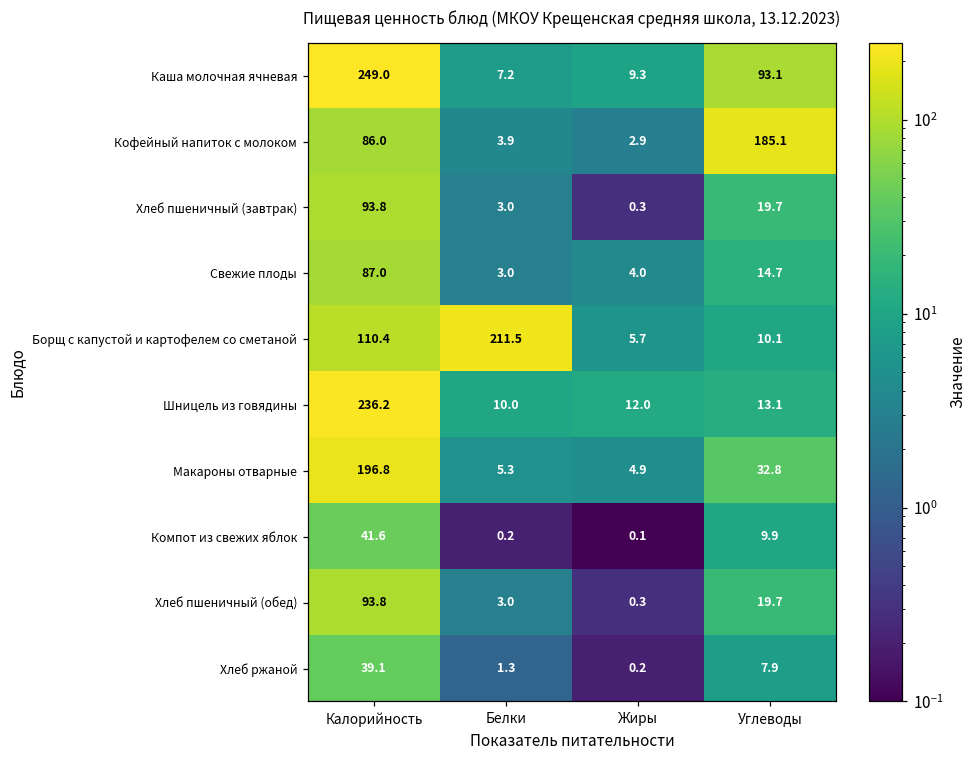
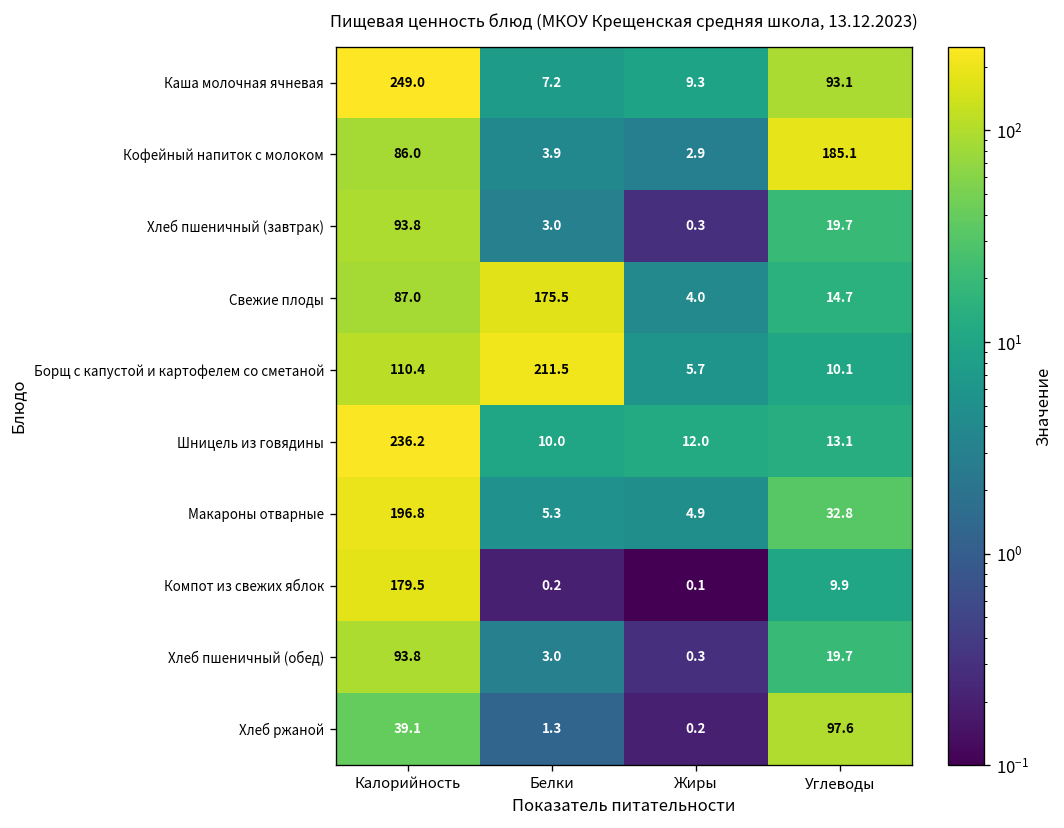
  {
    "Каша молочная ячневая": {
      "Калорийность": 249.0,
      "Белки": 7.2,
      "Жиры": 9.3,
      "Углеводы": 93.1
    },
    "Кофейный напиток с молоком": {
      "Калорийность": 86.0,
      "Белки": 3.9,
      "Жиры": 2.9,
      "Углеводы": 185.1
    },
    "Хлеб пшеничный (завтрак)": {
      "Калорийность": 93.8,
      "Белки": 3.0,
      "Жиры": 0.3,
      "Углеводы": 19.7
    },
    "Свежие плоды": {
      "Калорийность": 87.0,
-     "Белки": 3.0,
+     "Белки": 175.5,
      "Жиры": 4.0,
      "Углеводы": 14.7
    },
    "Борщ с капустой и картофелем со сметаной": {
      "Калорийность": 110.4,
      "Белки": 211.5,
      "Жиры": 5.7,
      "Углеводы": 10.1
    },
    "Шницель из говядины": {
      "Калорийность": 236.2,
      "Белки": 10.0,
      "Жиры": 12.0,
      "Углеводы": 13.1
    },
    "Макароны отварные": {
      "Калорийность": 196.8,
      "Белки": 5.3,
      "Жиры": 4.9,
      "Углеводы": 32.8
    },
    "Компот из свежих яблок": {
-     "Калорийность": 41.6,
+     "Калорийность": 179.5,
      "Белки": 0.2,
      "Жиры": 0.1,
      "Углеводы": 9.9
    },
    "Хлеб пшеничный (обед)": {
      "Калорийность": 93.8,
      "Белки": 3.0,
      "Жиры": 0.3,
      "Углеводы": 19.7
    },
    "Хлеб ржаной": {
      "Калорийность": 39.1,
      "Белки": 1.3,
      "Жиры": 0.2,
-     "Углеводы": 7.9
+     "Углеводы": 97.6
    }
  }
